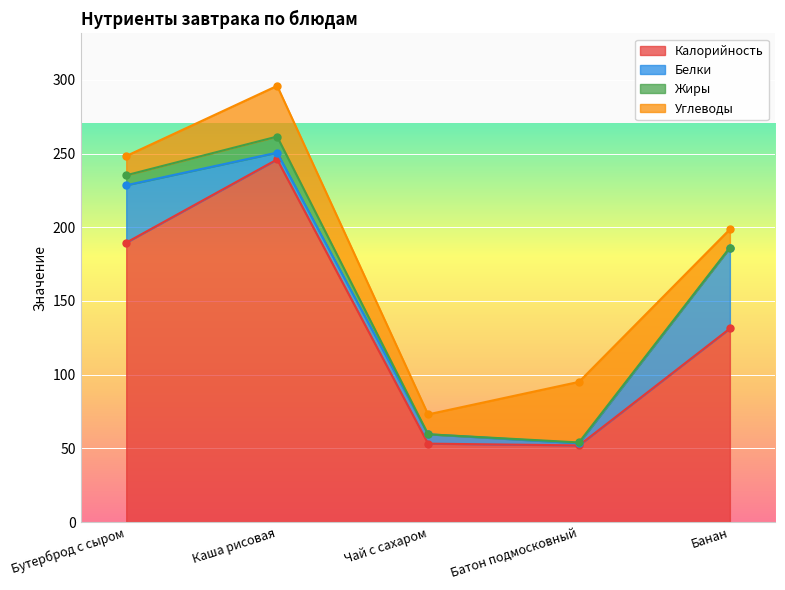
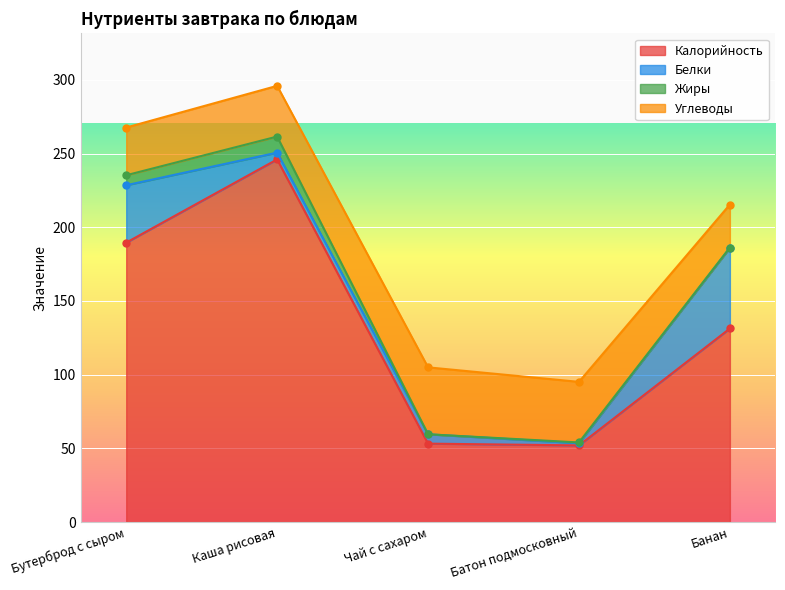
  {
    "Калорийность": {
      "Бутерброд с сыром": 190,
      "Каша рисовая": 246,
      "Чай с сахаром": 53,
      "Банан": 131
    },
    "Белки": {
      "Бутерброд с сыром": 39,
      "Каша рисовая": 5
    },
    "Жиры": {
      "Бутерброд с сыром": 7,
      "Каша рисовая": 11
    },
    "Углеводы": {
-     "Бутерброд с сыром": 13,
+     "Бутерброд с сыром": 32,
      "Каша рисовая": 34,
-     "Чай с сахаром": 14,
+     "Чай с сахаром": 45,
      "Батон подмосковный": 41,
-     "Банан": 12
+     "Банан": 29
    }
  }
